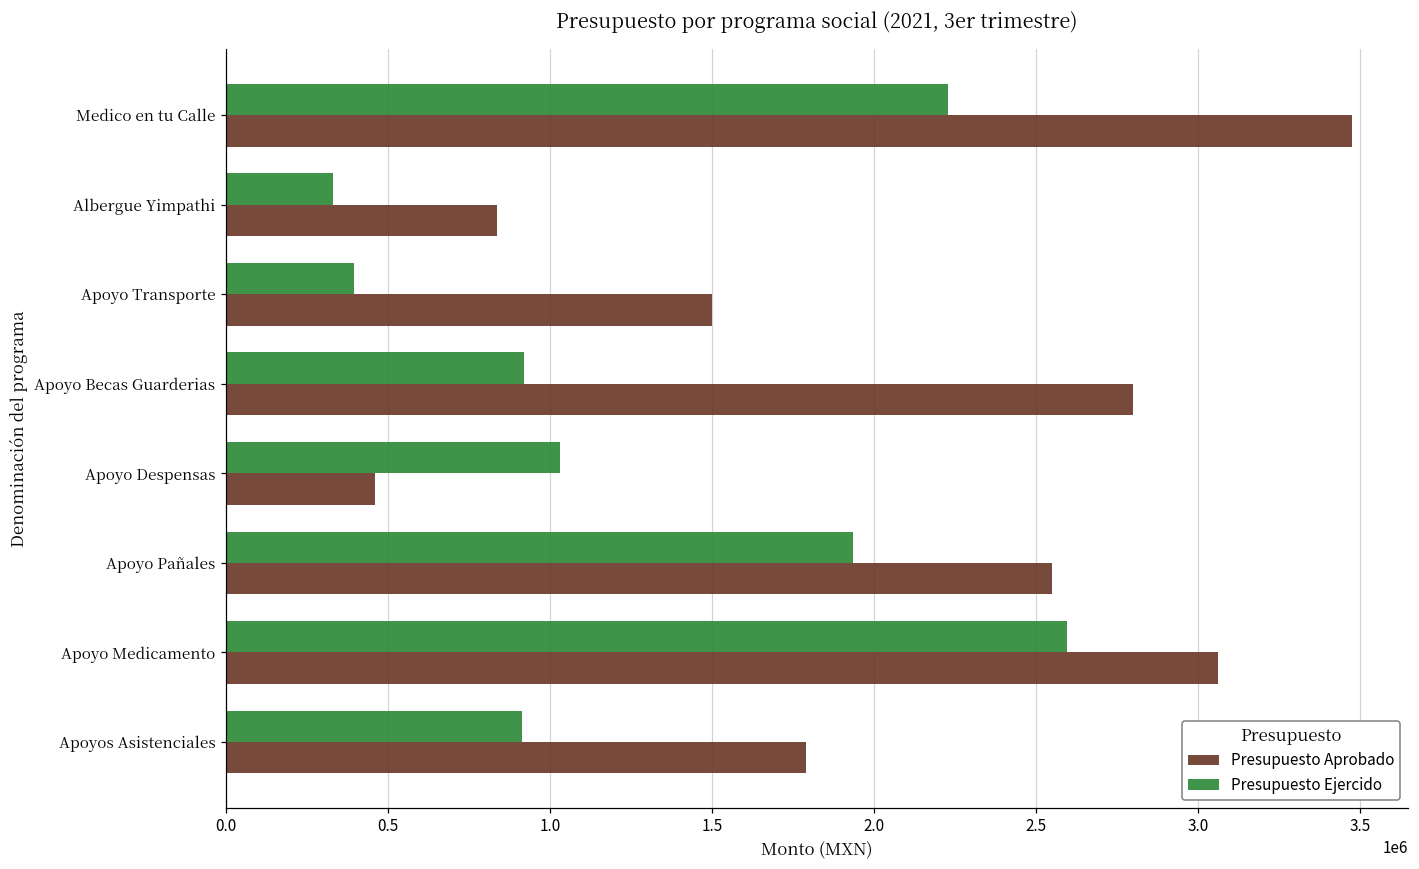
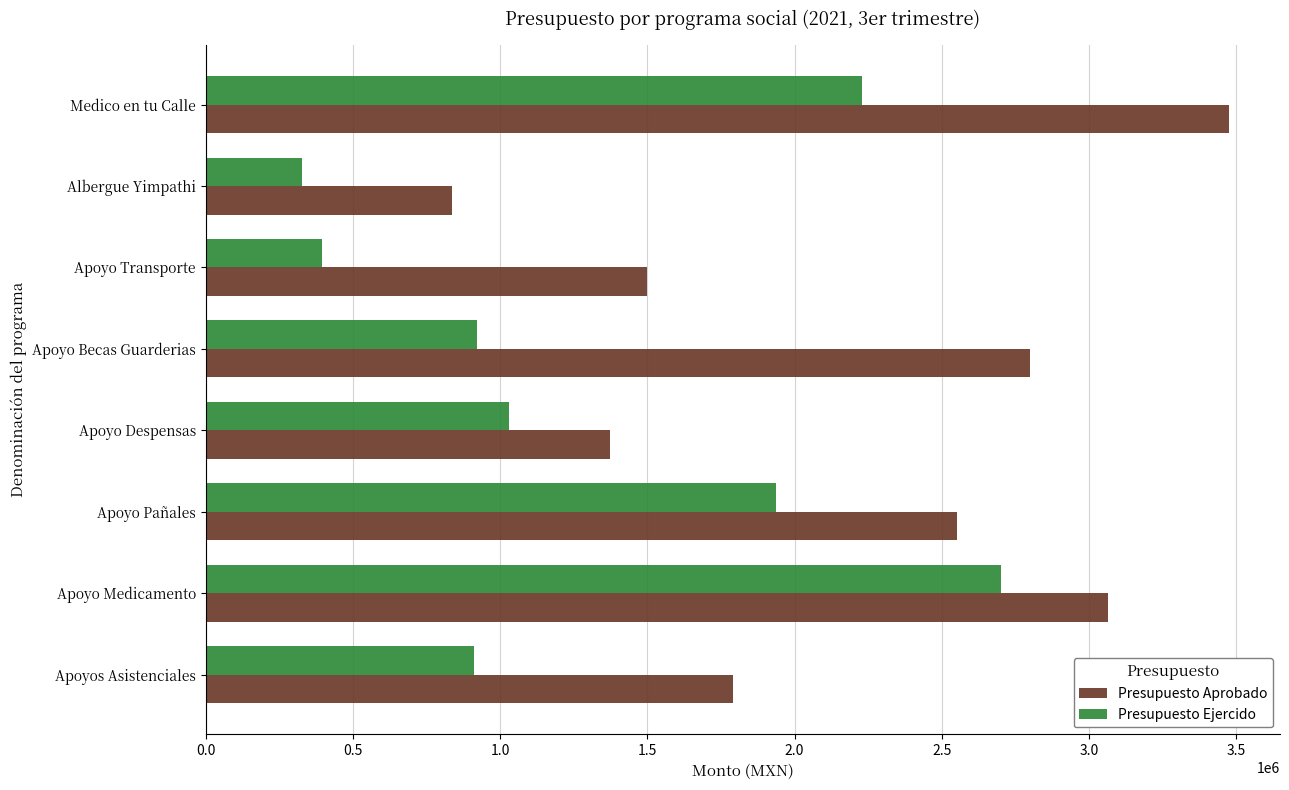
  {
    "Presupuesto Aprobado": {
      "Medico en tu Calle": 3470000,
      "Albergue Yimpathi": 840000,
      "Apoyo Transporte": 1500000,
      "Apoyo Becas Guarderias": 2800000,
-     "Apoyo Despensas": 460000,
+     "Apoyo Despensas": 1370000,
      "Apoyo Pañales": 2550000,
      "Apoyo Medicamento": 3060000,
      "Apoyos Asistenciales": 1790000
    },
    "Presupuesto Ejercido": {
      "Medico en tu Calle": 2230000,
      "Albergue Yimpathi": 330000,
      "Apoyo Transporte": 400000,
      "Apoyo Becas Guarderias": 920000,
      "Apoyo Despensas": 1030000,
      "Apoyo Pañales": 1940000,
-     "Apoyo Medicamento": 2600000,
+     "Apoyo Medicamento": 2700000,
      "Apoyos Asistenciales": 910000
    }
  }
